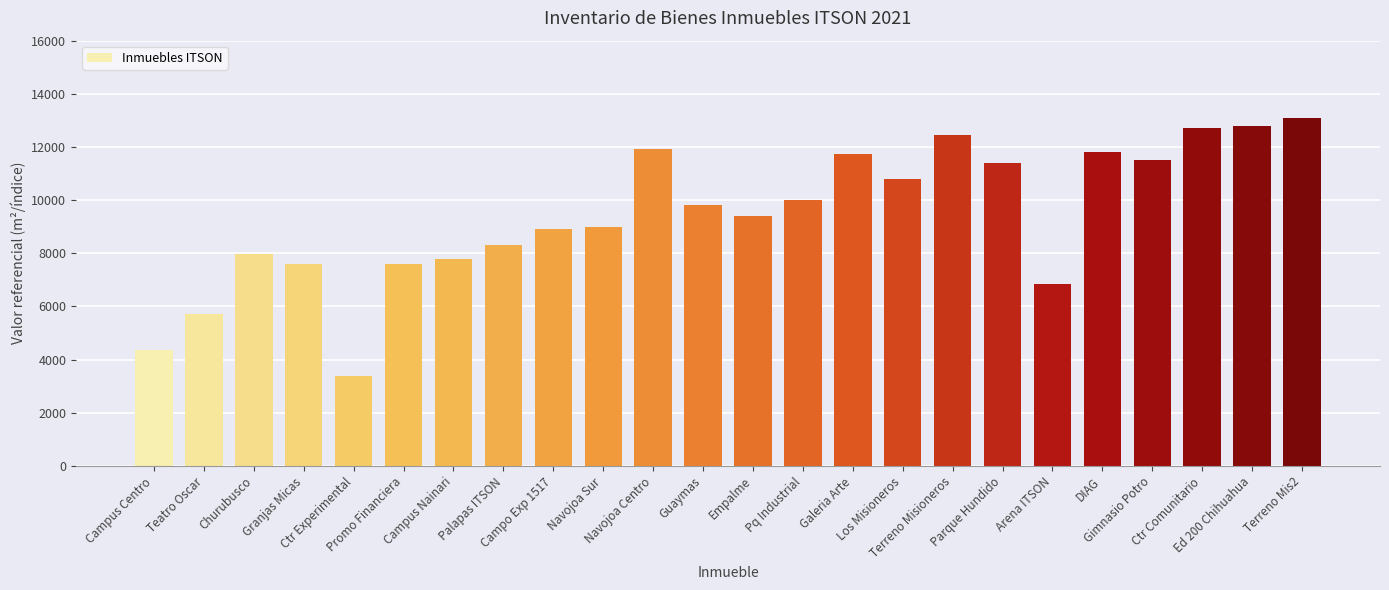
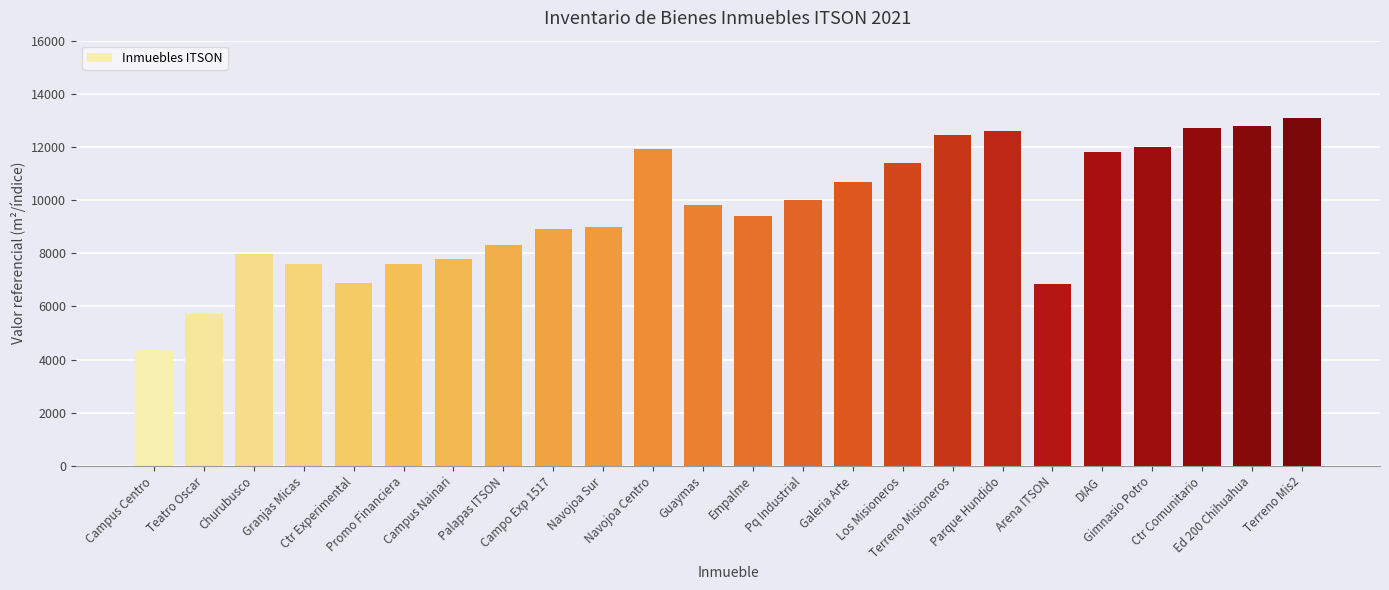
  {
    "Campus Centro": 4300,
    "Teatro Oscar": 5700,
    "Churubusco": 8000,
    "Granjas Micas": 7600,
-   "Ctr Experimental": 3400,
+   "Ctr Experimental": 6900,
    "Promo Financiera": 7600,
    "Campus Nainari": 7800,
    "Palapas ITSON": 8300,
    "Campo Exp 1517": 8900,
    "Navojoa Sur": 9000,
    "Navojoa Centro": 11900,
    "Guaymas": 9800,
    "Empalme": 9400,
    "Pq Industrial": 10000,
-   "Galeria Arte": 11700,
-   "Los Misioneros": 10800,
+   "Galeria Arte": 10700,
+   "Los Misioneros": 11400,
    "Terreno Misioneros": 12500,
-   "Parque Hundido": 11400,
+   "Parque Hundido": 12600,
    "Arena ITSON": 6800,
    "DIAG": 11800,
-   "Gimnasio Potro": 11500,
+   "Gimnasio Potro": 12000,
    "Ctr Comunitario": 12700,
    "Ed 200 Chihuahua": 12800,
    "Terreno Mis2": 13100
  }
